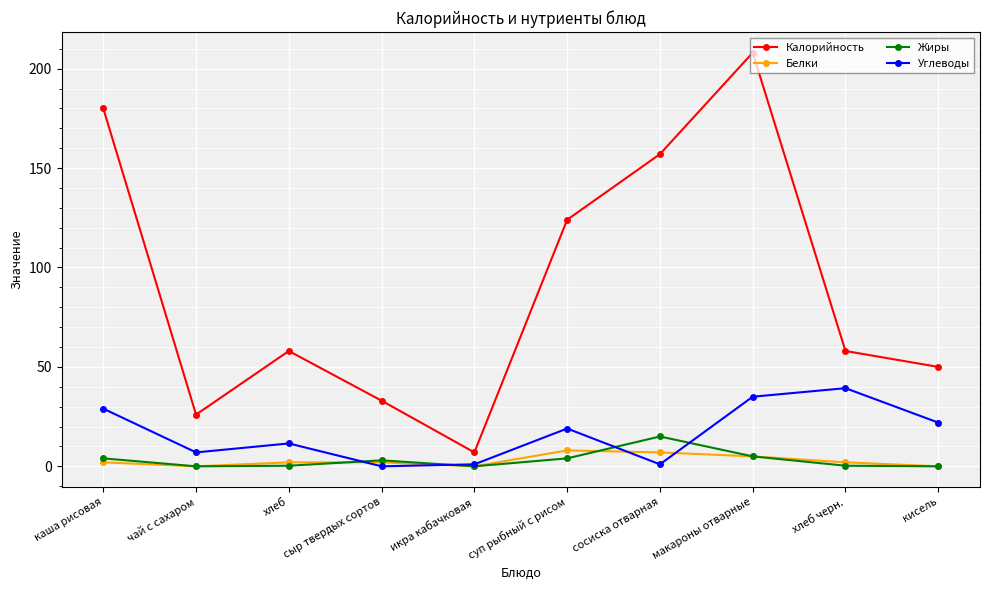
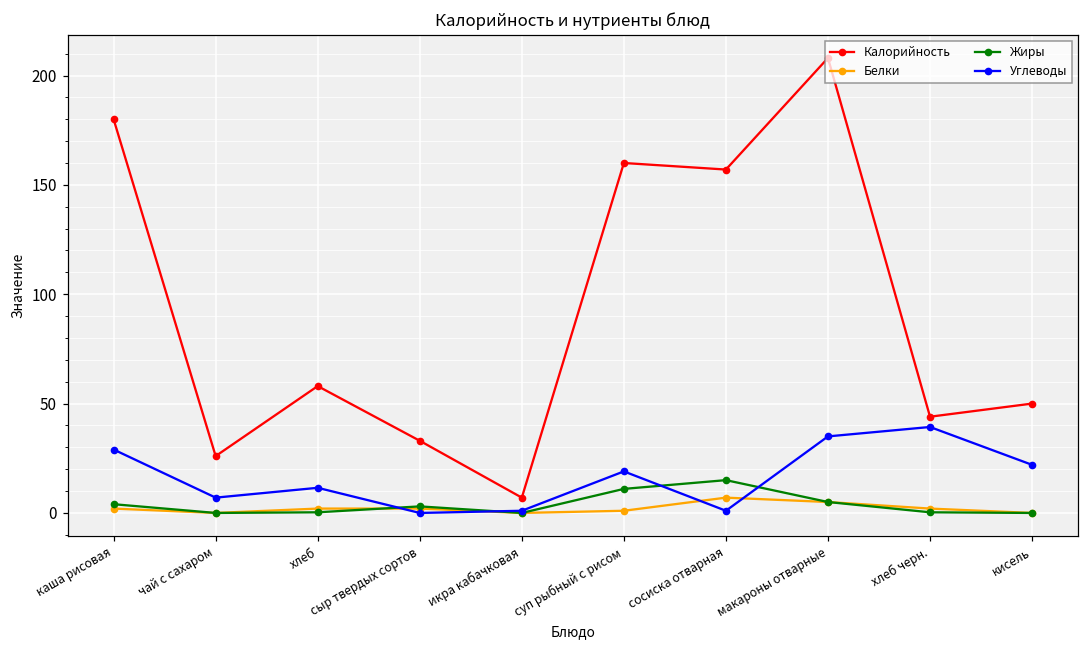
  {
    "Калорийность": {
      "каша рисовая": 180,
      "чай с сахаром": 26,
      "хлеб": 58,
      "сыр твердых сортов": 33,
      "икра кабачковая": 7,
-     "суп рыбный с рисом": 124,
+     "суп рыбный с рисом": 160,
      "сосиска отварная": 157,
-     "хлеб черн.": 58,
+     "хлеб черн.": 44,
      "кисель": 50
    },
    "Белки": {
      "каша рисовая": 2,
      "хлеб": 2,
-     "суп рыбный с рисом": 8,
+     "суп рыбный с рисом": 1,
      "сосиска отварная": 7,
      "хлеб черн.": 2
    },
    "Жиры": {
      "каша рисовая": 4,
      "хлеб": 0,
-     "суп рыбный с рисом": 4,
+     "суп рыбный с рисом": 11,
      "сосиска отварная": 15,
      "хлеб черн.": 0
    },
    "Углеводы": {
      "каша рисовая": 29,
      "чай с сахаром": 7,
      "хлеб": 12,
      "сыр твердых сортов": 0,
      "суп рыбный с рисом": 19,
      "сосиска отварная": 1,
      "макароны отварные": 35,
      "хлеб черн.": 39,
      "кисель": 22
    }
  }
